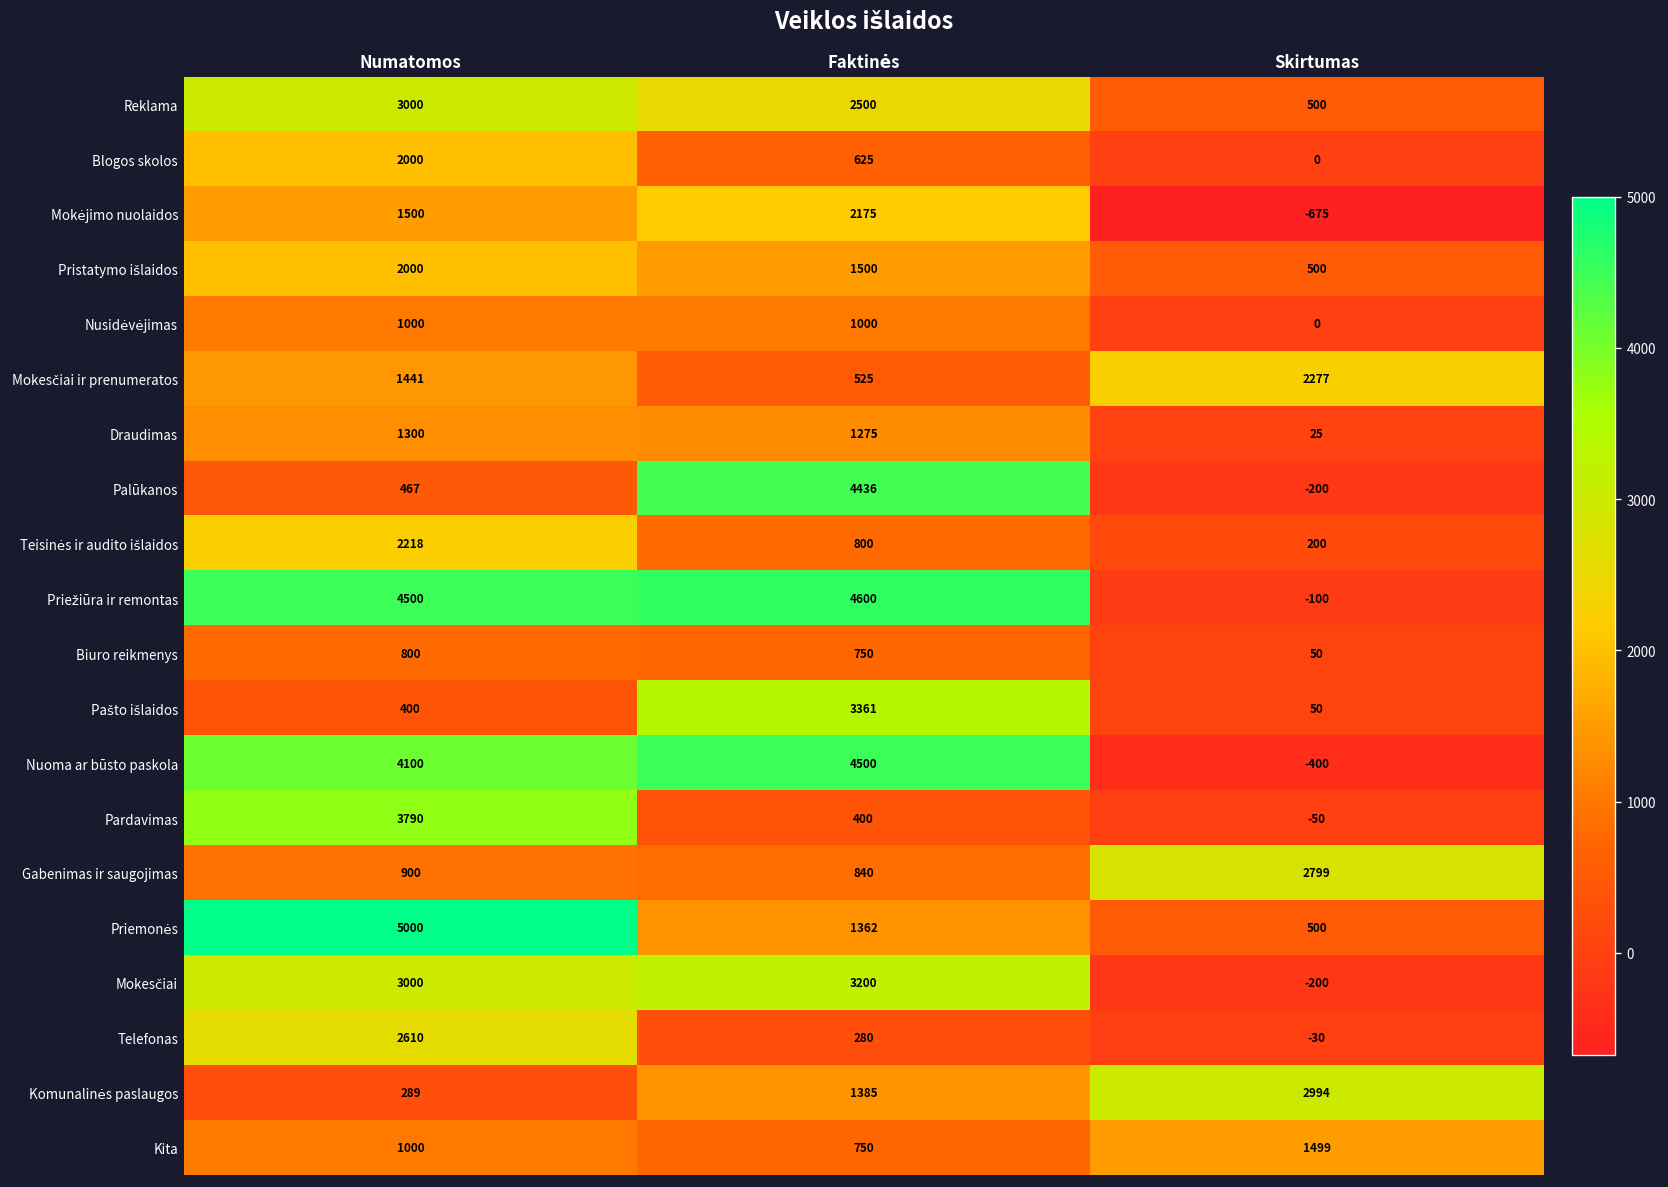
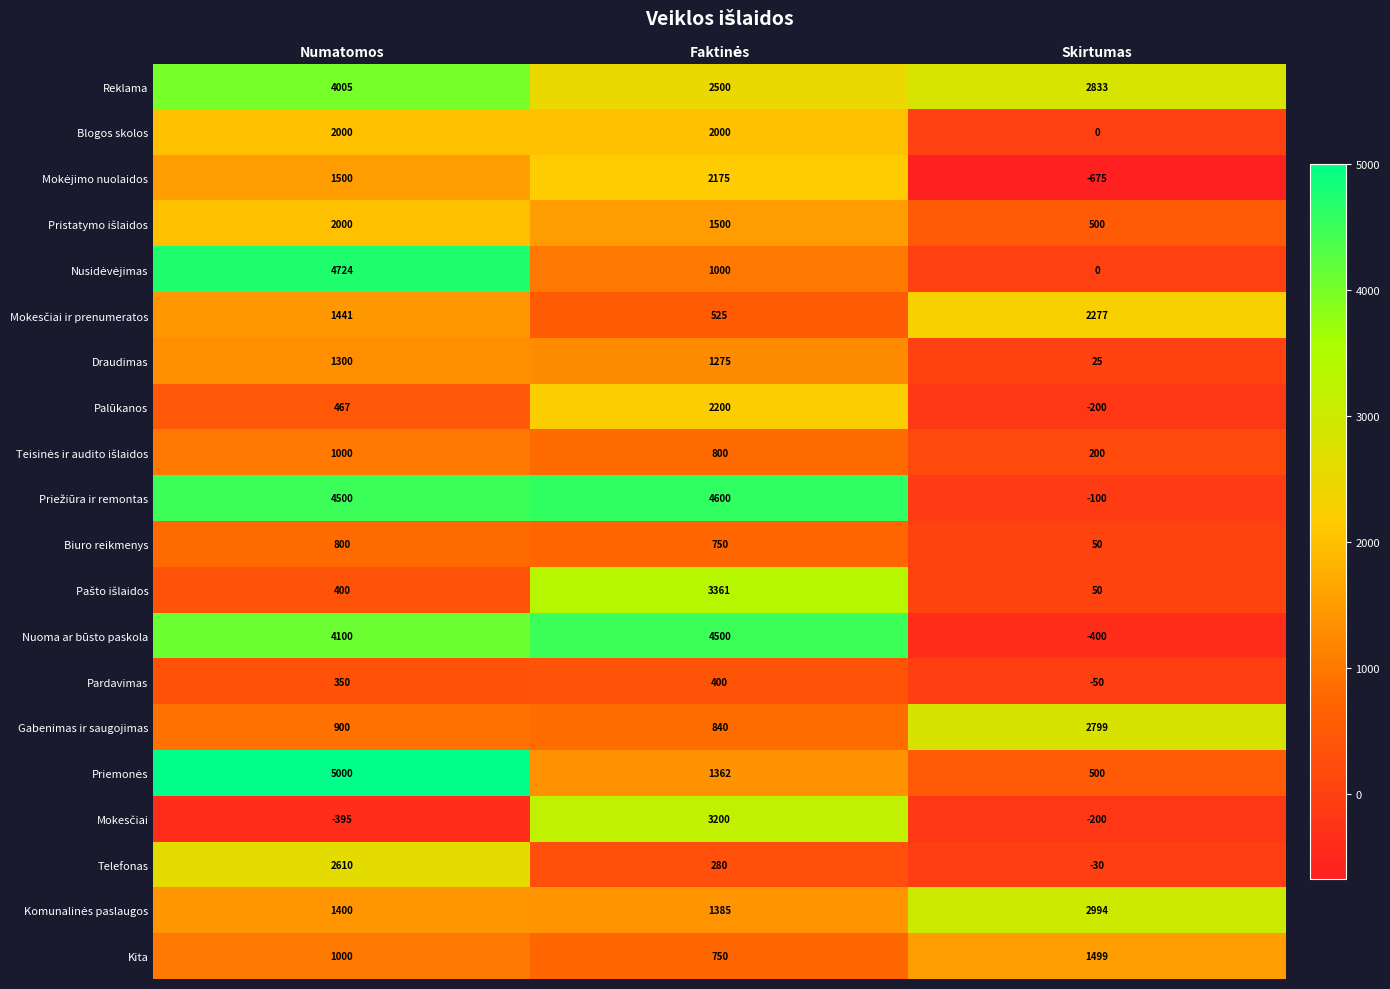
  {
    "Reklama": {
-     "Numatomos": 3000,
+     "Numatomos": 4005,
      "Faktinės": 2500,
-     "Skirtumas": 500
+     "Skirtumas": 2833
    },
    "Blogos skolos": {
      "Numatomos": 2000,
-     "Faktinės": 625,
+     "Faktinės": 2000,
      "Skirtumas": 0
    },
    "Mokėjimo nuolaidos": {
      "Numatomos": 1500,
      "Faktinės": 2175,
      "Skirtumas": -675
    },
    "Pristatymo išlaidos": {
      "Numatomos": 2000,
      "Faktinės": 1500,
      "Skirtumas": 500
    },
    "Nusidėvėjimas": {
-     "Numatomos": 1000,
+     "Numatomos": 4724,
      "Faktinės": 1000,
      "Skirtumas": 0
    },
    "Mokesčiai ir prenumeratos": {
      "Numatomos": 1441,
      "Faktinės": 525,
      "Skirtumas": 2277
    },
    "Draudimas": {
      "Numatomos": 1300,
      "Faktinės": 1275,
      "Skirtumas": 25
    },
    "Palūkanos": {
      "Numatomos": 467,
-     "Faktinės": 4436,
+     "Faktinės": 2200,
      "Skirtumas": -200
    },
    "Teisinės ir audito išlaidos": {
-     "Numatomos": 2218,
+     "Numatomos": 1000,
      "Faktinės": 800,
      "Skirtumas": 200
    },
    "Priežiūra ir remontas": {
      "Numatomos": 4500,
      "Faktinės": 4600,
      "Skirtumas": -100
    },
    "Biuro reikmenys": {
      "Numatomos": 800,
      "Faktinės": 750,
      "Skirtumas": 50
    },
    "Pašto išlaidos": {
      "Numatomos": 400,
      "Faktinės": 3361,
      "Skirtumas": 50
    },
    "Nuoma ar būsto paskola": {
      "Numatomos": 4100,
      "Faktinės": 4500,
      "Skirtumas": -400
    },
    "Pardavimas": {
-     "Numatomos": 3790,
+     "Numatomos": 350,
      "Faktinės": 400,
      "Skirtumas": -50
    },
    "Gabenimas ir saugojimas": {
      "Numatomos": 900,
      "Faktinės": 840,
      "Skirtumas": 2799
    },
    "Priemonės": {
      "Numatomos": 5000,
      "Faktinės": 1362,
      "Skirtumas": 500
    },
    "Mokesčiai": {
-     "Numatomos": 3000,
+     "Numatomos": -395,
      "Faktinės": 3200,
      "Skirtumas": -200
    },
    "Telefonas": {
      "Numatomos": 2610,
      "Faktinės": 280,
      "Skirtumas": -30
    },
    "Komunalinės paslaugos": {
-     "Numatomos": 289,
+     "Numatomos": 1400,
      "Faktinės": 1385,
      "Skirtumas": 2994
    },
    "Kita": {
      "Numatomos": 1000,
      "Faktinės": 750,
      "Skirtumas": 1499
    }
  }
